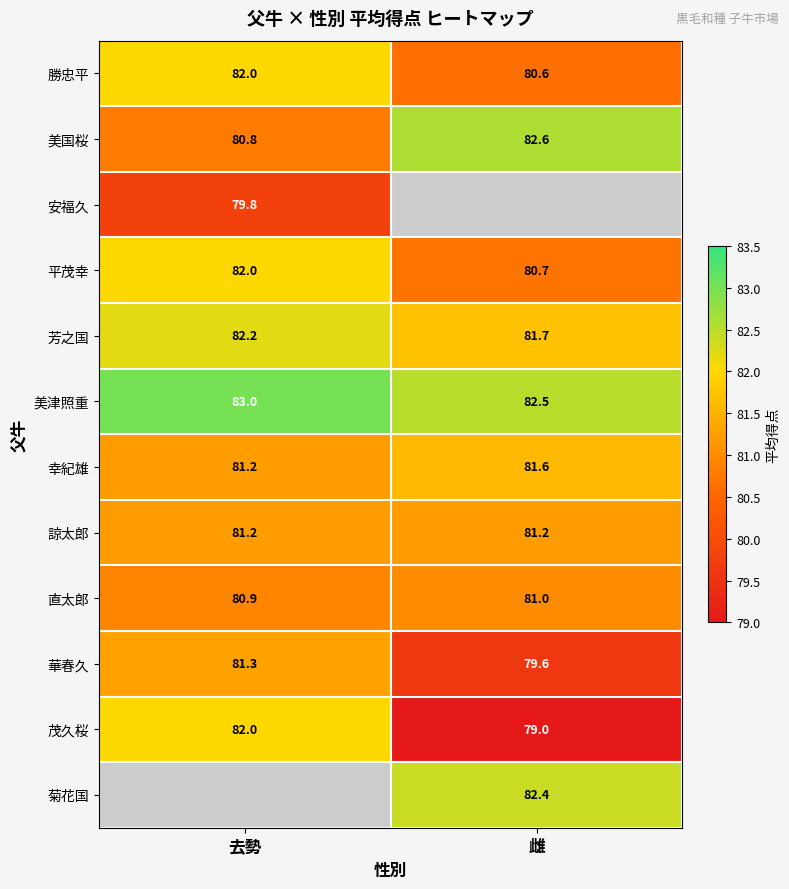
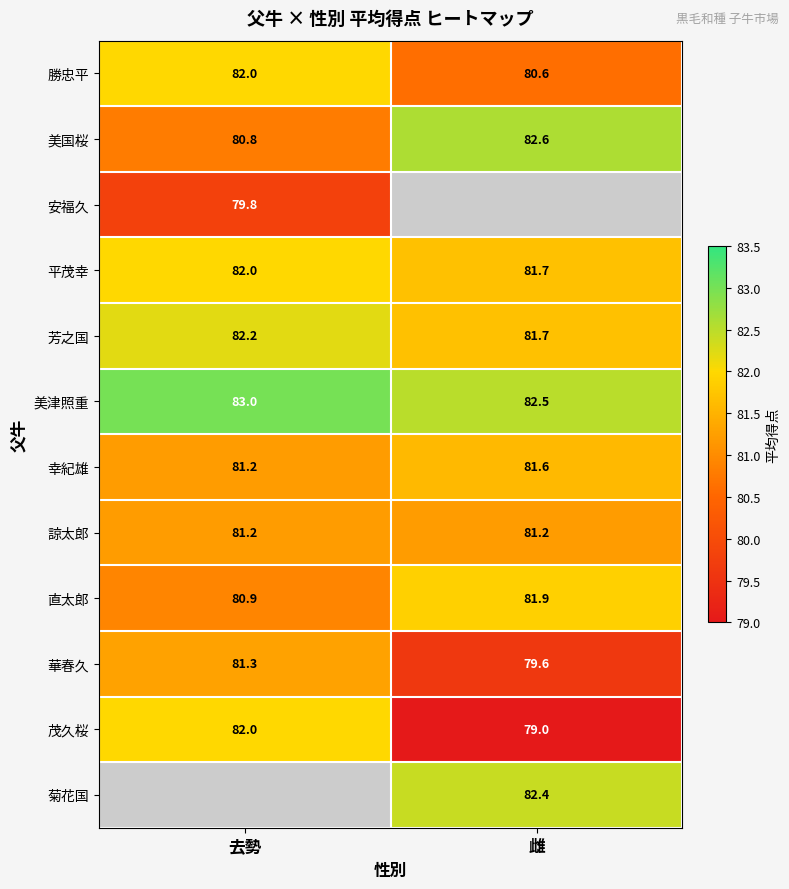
  {
    "勝忠平": {
      "去勢": 82.0,
      "雌": 80.6
    },
    "美国桜": {
      "去勢": 80.8,
      "雌": 82.6
    },
    "安福久": {
      "去勢": 79.8
    },
    "平茂幸": {
      "去勢": 82.0,
-     "雌": 80.7
+     "雌": 81.7
    },
    "芳之国": {
      "去勢": 82.2,
      "雌": 81.7
    },
    "美津照重": {
      "去勢": 83.0,
      "雌": 82.5
    },
    "幸紀雄": {
      "去勢": 81.2,
      "雌": 81.6
    },
    "諒太郎": {
      "去勢": 81.2,
      "雌": 81.2
    },
    "直太郎": {
      "去勢": 80.9,
-     "雌": 81.0
+     "雌": 81.9
    },
    "華春久": {
      "去勢": 81.3,
      "雌": 79.6
    },
    "茂久桜": {
      "去勢": 82.0,
      "雌": 79.0
    },
    "菊花国": {
      "雌": 82.4
    }
  }
